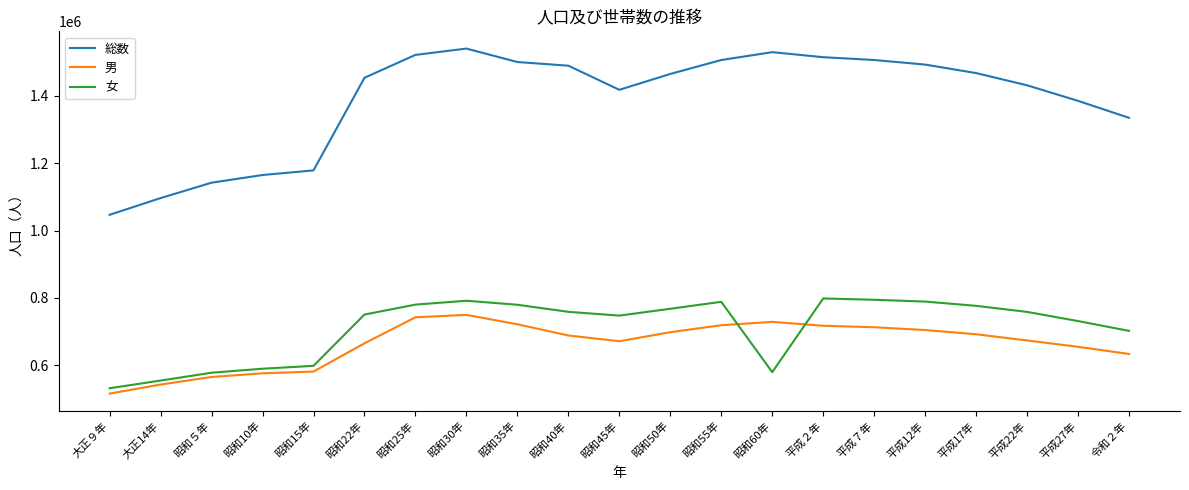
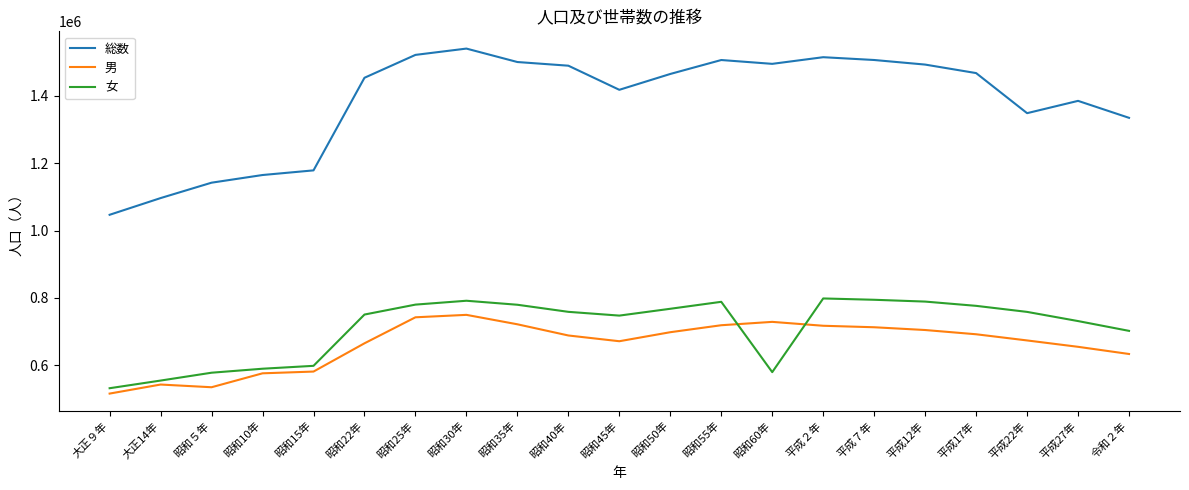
  {
    "総数": {
      "大正９年": 1050000,
      "大正14年": 1100000,
      "昭和５年": 1140000,
      "昭和10年": 1160000,
      "昭和15年": 1180000,
      "昭和22年": 1450000,
      "昭和25年": 1520000,
      "昭和30年": 1540000,
      "昭和35年": 1500000,
      "昭和40年": 1490000,
      "昭和45年": 1420000,
      "昭和50年": 1470000,
      "昭和55年": 1510000,
-     "昭和60年": 1530000,
+     "昭和60年": 1500000,
      "平成２年": 1520000,
      "平成７年": 1510000,
      "平成12年": 1490000,
      "平成17年": 1470000,
-     "平成22年": 1430000,
+     "平成22年": 1350000,
      "平成27年": 1390000,
      "令和２年": 1330000
    },
    "男": {
      "大正９年": 520000,
      "大正14年": 540000,
-     "昭和５年": 560000,
+     "昭和５年": 530000,
      "昭和10年": 580000,
      "昭和15年": 580000,
      "昭和22年": 660000,
      "昭和25年": 740000,
      "昭和30年": 750000,
      "昭和35年": 720000,
      "昭和40年": 690000,
      "昭和45年": 670000,
      "昭和50年": 700000,
      "昭和55年": 720000,
      "昭和60年": 730000,
      "平成２年": 720000,
      "平成７年": 710000,
      "平成12年": 700000,
      "平成17年": 690000,
      "平成22年": 670000,
      "平成27年": 650000,
      "令和２年": 630000
    },
    "女": {
      "大正９年": 530000,
      "大正14年": 550000,
      "昭和５年": 580000,
      "昭和10年": 590000,
      "昭和15年": 600000,
      "昭和22年": 750000,
      "昭和25年": 780000,
      "昭和30年": 790000,
      "昭和35年": 780000,
      "昭和40年": 760000,
      "昭和45年": 750000,
      "昭和50年": 770000,
      "昭和55年": 790000,
      "昭和60年": 580000,
      "平成２年": 800000,
      "平成７年": 790000,
      "平成12年": 790000,
      "平成17年": 780000,
      "平成22年": 760000,
      "平成27年": 730000,
      "令和２年": 700000
    }
  }
